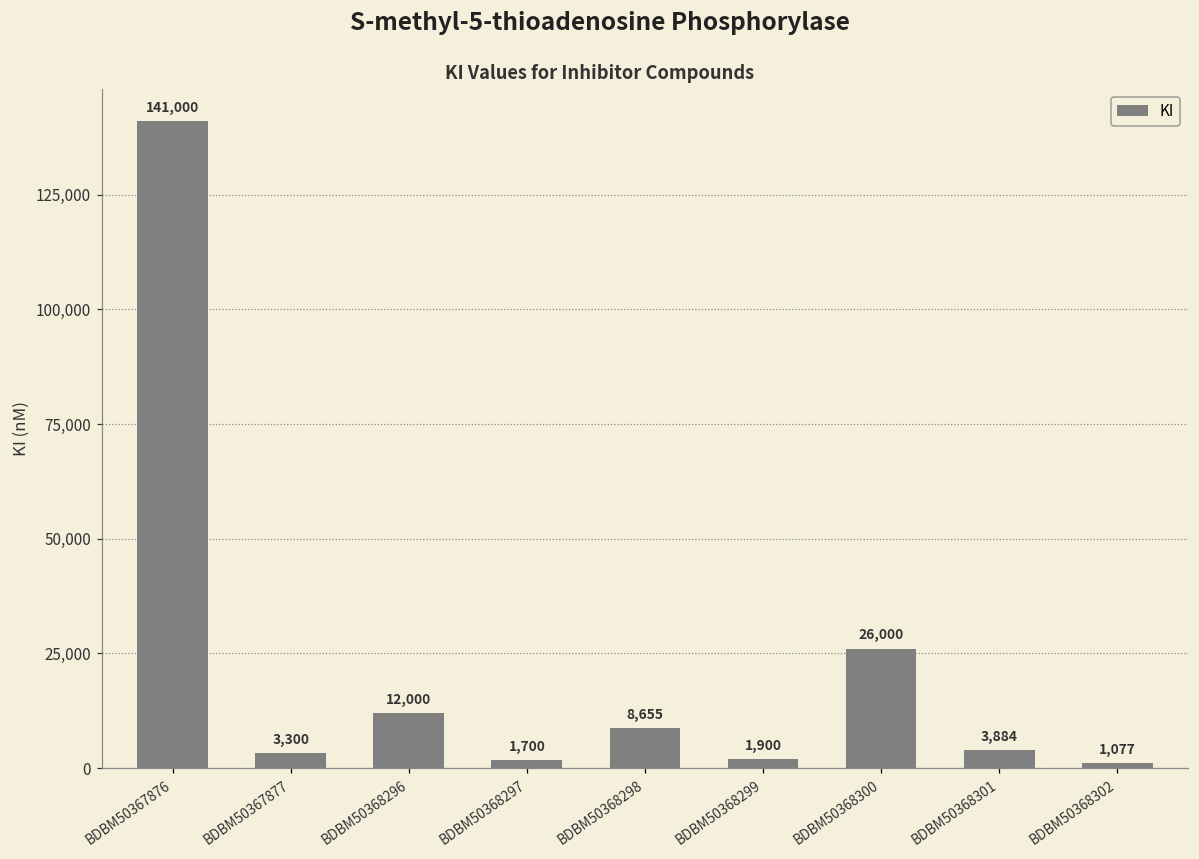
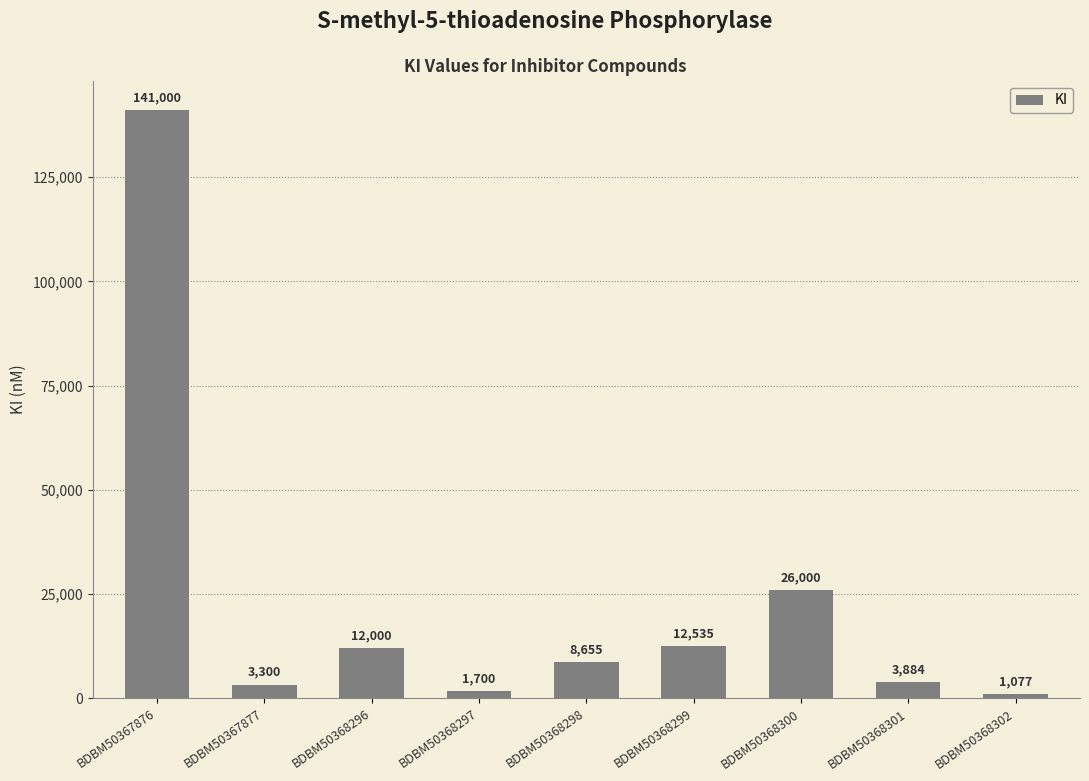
  {
    "BDBM50367876": "141,000",
    "BDBM50367877": "3,300",
    "BDBM50368296": "12,000",
    "BDBM50368297": "1,700",
    "BDBM50368298": "8,655",
-   "BDBM50368299": "1,900",
+   "BDBM50368299": "12,535",
    "BDBM50368300": "26,000",
    "BDBM50368301": "3,884",
    "BDBM50368302": "1,077"
  }
